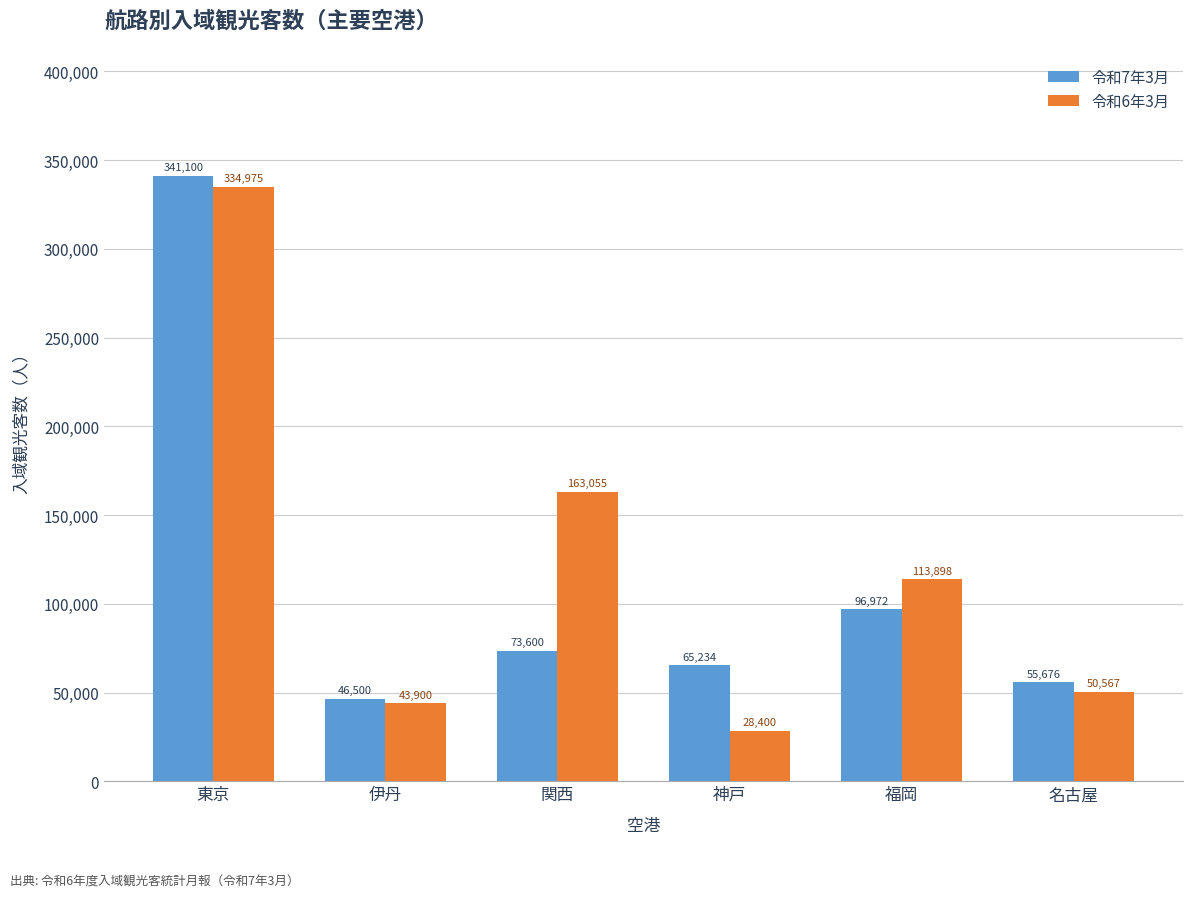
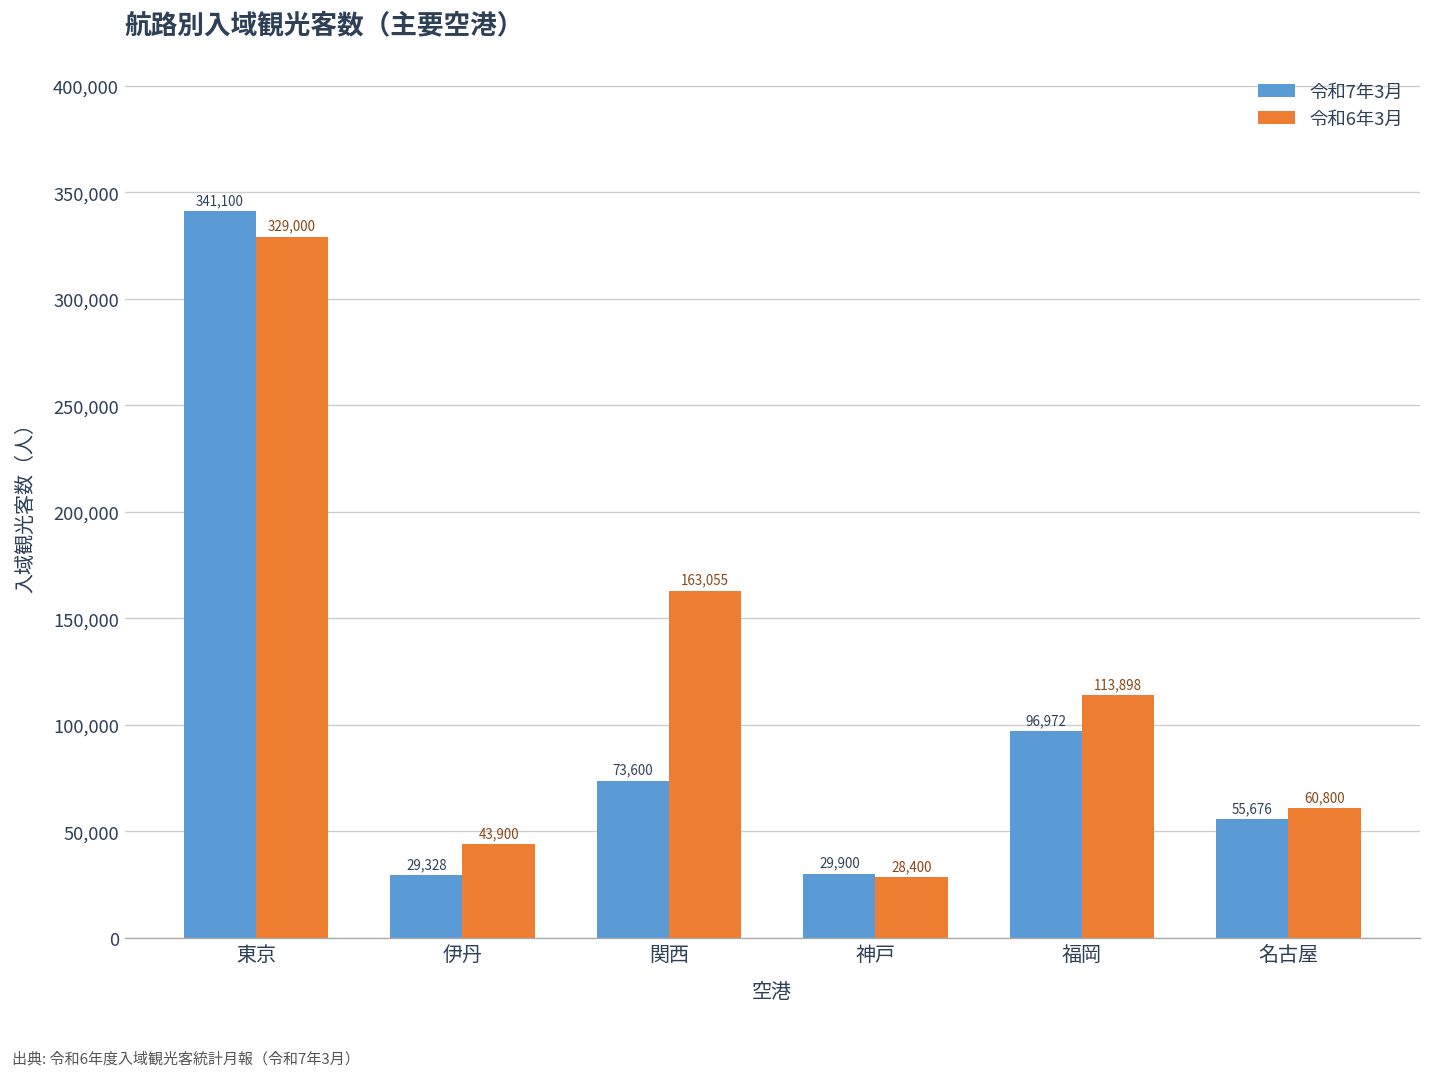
  {
    "令和7年3月": {
      "東京": "341,100",
-     "伊丹": "46,500",
+     "伊丹": "29,328",
      "関西": "73,600",
-     "神戸": "65,234",
+     "神戸": "29,900",
      "福岡": "96,972",
      "名古屋": "55,676"
    },
    "令和6年3月": {
-     "東京": "334,975",
+     "東京": "329,000",
      "伊丹": "43,900",
      "関西": "163,055",
      "神戸": "28,400",
      "福岡": "113,898",
-     "名古屋": "50,567"
+     "名古屋": "60,800"
    }
  }
